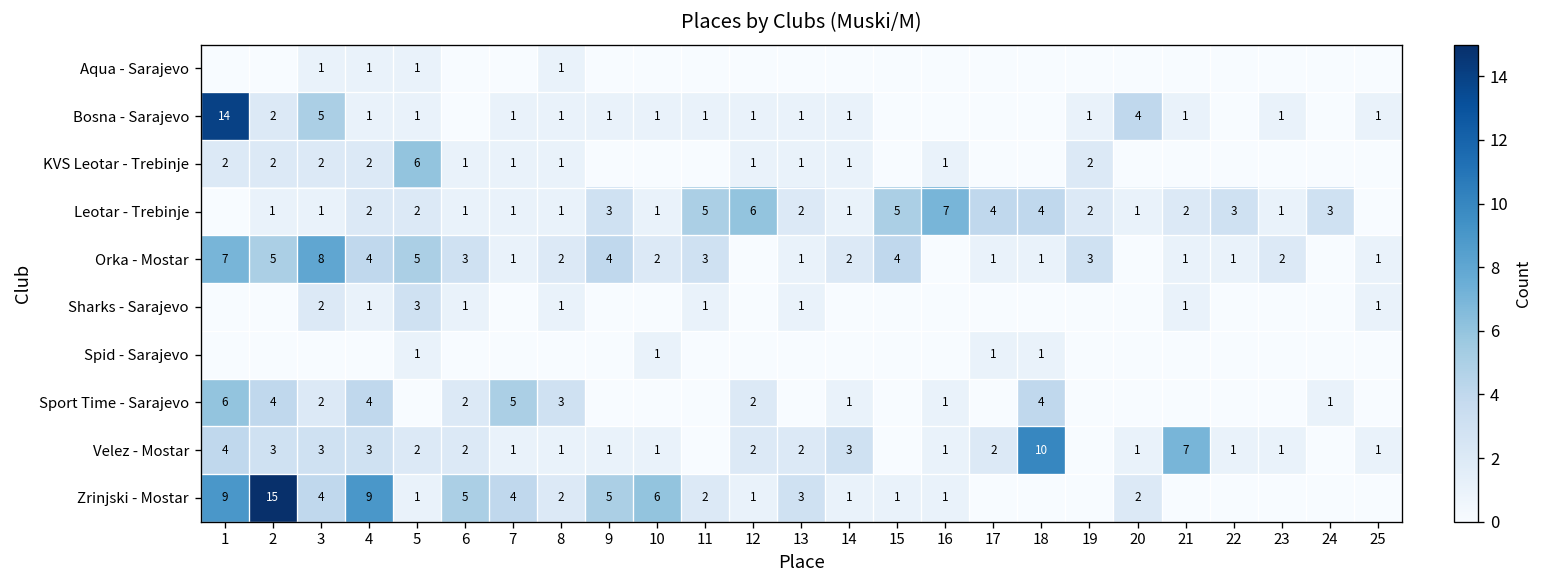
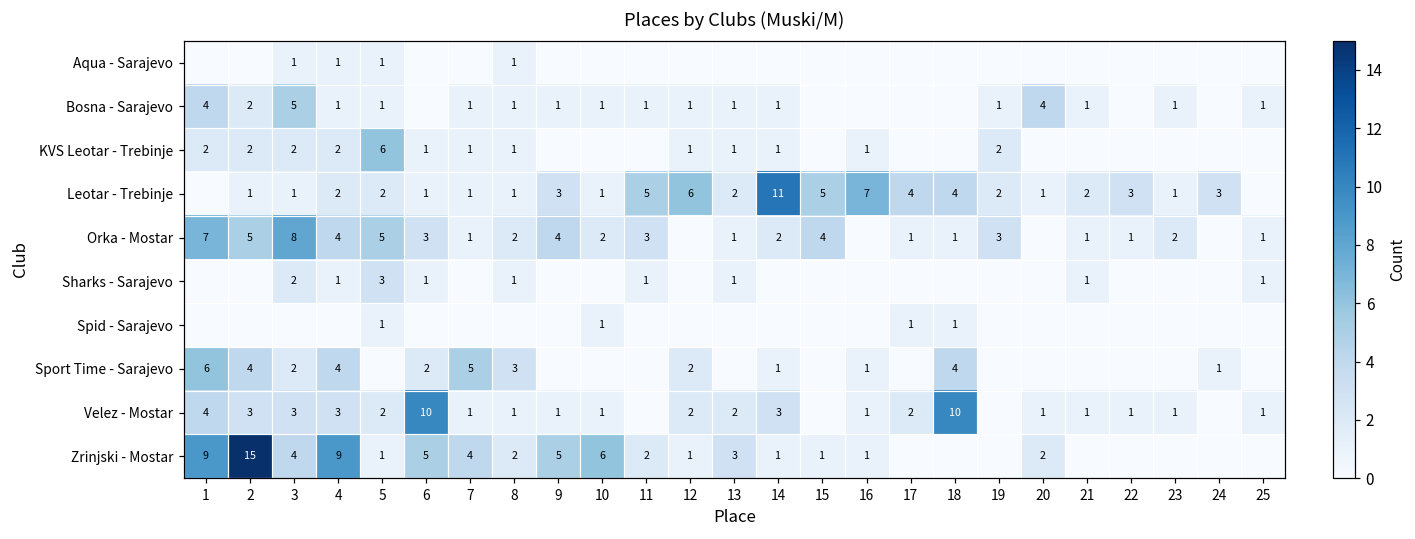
  {
    "Aqua - Sarajevo": {
      "3": 1,
      "4": 1,
      "5": 1,
      "8": 1
    },
    "Bosna - Sarajevo": {
-     "1": 14,
+     "1": 4,
      "2": 2,
      "3": 5,
      "4": 1,
      "5": 1,
      "7": 1,
      "8": 1,
      "9": 1,
      "10": 1,
      "11": 1,
      "12": 1,
      "13": 1,
      "14": 1,
      "19": 1,
      "20": 4,
      "21": 1,
      "23": 1,
      "25": 1
    },
    "KVS Leotar - Trebinje": {
      "1": 2,
      "2": 2,
      "3": 2,
      "4": 2,
      "5": 6,
      "6": 1,
      "7": 1,
      "8": 1,
      "12": 1,
      "13": 1,
      "14": 1,
      "16": 1,
      "19": 2
    },
    "Leotar - Trebinje": {
      "2": 1,
      "3": 1,
      "4": 2,
      "5": 2,
      "6": 1,
      "7": 1,
      "8": 1,
      "9": 3,
      "10": 1,
      "11": 5,
      "12": 6,
      "13": 2,
-     "14": 1,
+     "14": 11,
      "15": 5,
      "16": 7,
      "17": 4,
      "18": 4,
      "19": 2,
      "20": 1,
      "21": 2,
      "22": 3,
      "23": 1,
      "24": 3
    },
    "Orka - Mostar": {
      "1": 7,
      "2": 5,
      "3": 8,
      "4": 4,
      "5": 5,
      "6": 3,
      "7": 1,
      "8": 2,
      "9": 4,
      "10": 2,
      "11": 3,
      "13": 1,
      "14": 2,
      "15": 4,
      "17": 1,
      "18": 1,
      "19": 3,
      "21": 1,
      "22": 1,
      "23": 2,
      "25": 1
    },
    "Sharks - Sarajevo": {
      "3": 2,
      "4": 1,
      "5": 3,
      "6": 1,
      "8": 1,
      "11": 1,
      "13": 1,
      "21": 1,
      "25": 1
    },
    "Spid - Sarajevo": {
      "5": 1,
      "10": 1,
      "17": 1,
      "18": 1
    },
    "Sport Time - Sarajevo": {
      "1": 6,
      "2": 4,
      "3": 2,
      "4": 4,
      "6": 2,
      "7": 5,
      "8": 3,
      "12": 2,
      "14": 1,
      "16": 1,
      "18": 4,
      "24": 1
    },
    "Velez - Mostar": {
      "1": 4,
      "2": 3,
      "3": 3,
      "4": 3,
      "5": 2,
-     "6": 2,
+     "6": 10,
      "7": 1,
      "8": 1,
      "9": 1,
      "10": 1,
      "12": 2,
      "13": 2,
      "14": 3,
      "16": 1,
      "17": 2,
      "18": 10,
      "20": 1,
-     "21": 7,
+     "21": 1,
      "22": 1,
      "23": 1,
      "25": 1
    },
    "Zrinjski - Mostar": {
      "1": 9,
      "2": 15,
      "3": 4,
      "4": 9,
      "5": 1,
      "6": 5,
      "7": 4,
      "8": 2,
      "9": 5,
      "10": 6,
      "11": 2,
      "12": 1,
      "13": 3,
      "14": 1,
      "15": 1,
      "16": 1,
      "20": 2
    }
  }
